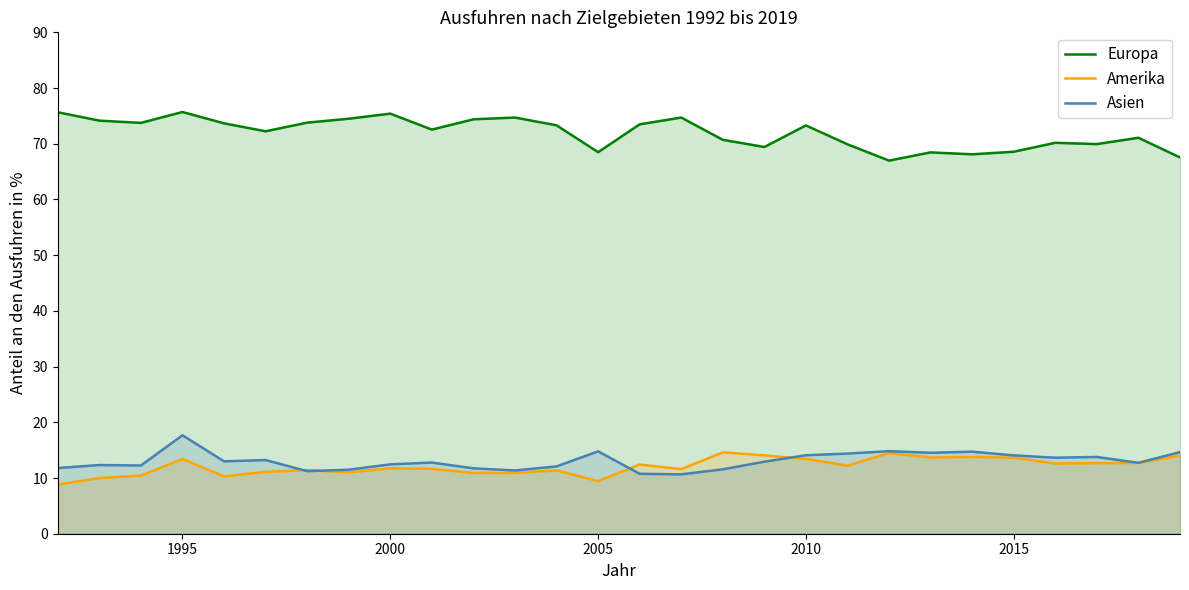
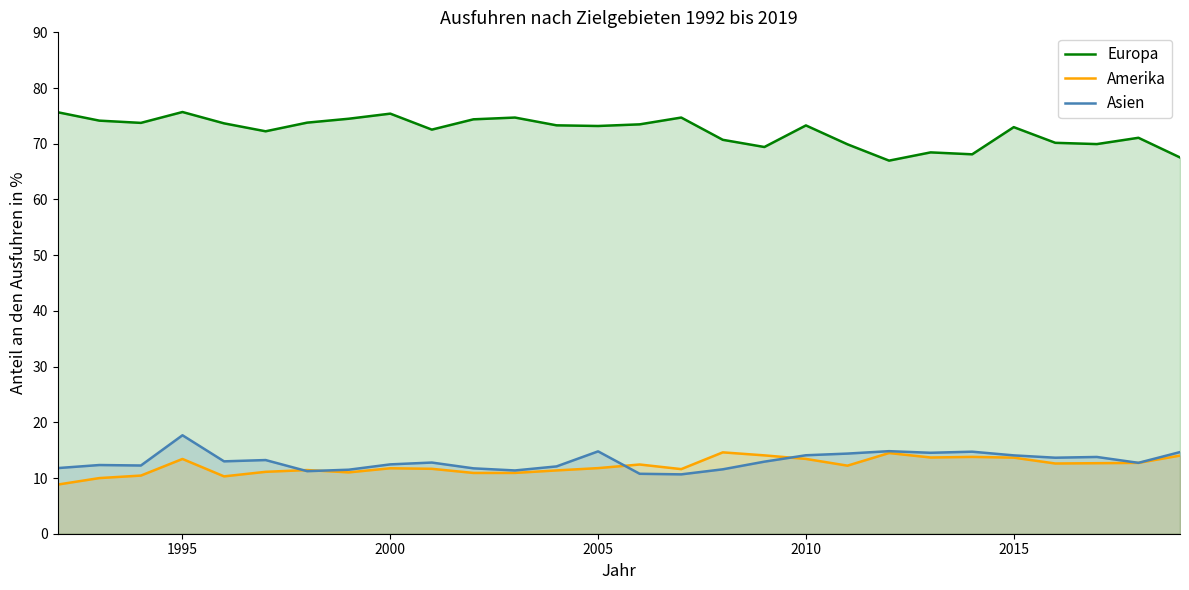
  {
    "Europa": {
      "1995": 76,
      "2000": 75,
-     "2005": 68,
+     "2005": 73,
      "2010": 73,
-     "2015": 69
+     "2015": 73
    },
    "Amerika": {
      "1995": 13,
      "2000": 12,
-     "2005": 9,
+     "2005": 12,
      "2010": 13
    },
    "Asien": {
      "1995": 18,
      "2000": 12,
      "2005": 15,
      "2010": 14
    }
  }
